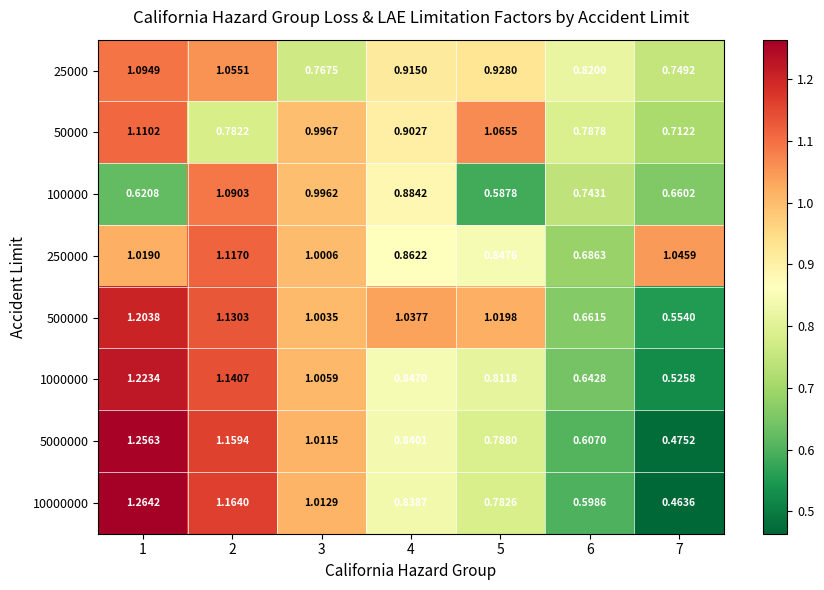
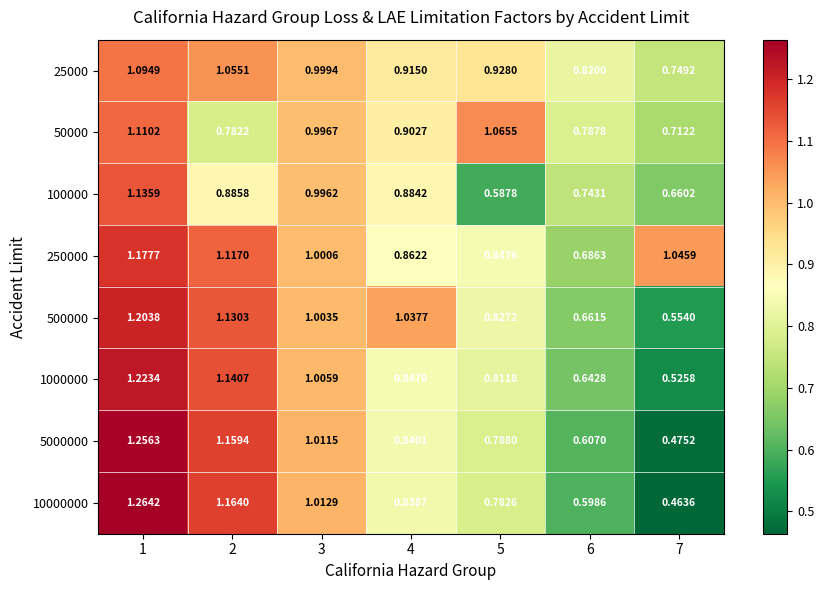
  {
    "25000": {
      "1": 1.0949,
      "2": 1.0551,
-     "3": 0.7675,
+     "3": 0.9994,
      "4": 0.9150,
      "5": 0.9280,
      "6": 0.8200,
      "7": 0.7492
    },
    "50000": {
      "1": 1.1102,
      "2": 0.7822,
      "3": 0.9967,
      "4": 0.9027,
      "5": 1.0655,
      "6": 0.7878,
      "7": 0.7122
    },
    "100000": {
-     "1": 0.6208,
-     "2": 1.0903,
+     "1": 1.1359,
+     "2": 0.8858,
      "3": 0.9962,
      "4": 0.8842,
      "5": 0.5878,
      "6": 0.7431,
      "7": 0.6602
    },
    "250000": {
-     "1": 1.0190,
+     "1": 1.1777,
      "2": 1.1170,
      "3": 1.0006,
      "4": 0.8622,
      "5": 0.8476,
      "6": 0.6863,
      "7": 1.0459
    },
    "500000": {
      "1": 1.2038,
      "2": 1.1303,
      "3": 1.0035,
      "4": 1.0377,
-     "5": 1.0198,
+     "5": 0.8272,
      "6": 0.6615,
      "7": 0.5540
    },
    "1000000": {
      "1": 1.2234,
      "2": 1.1407,
      "3": 1.0059,
      "4": 0.8470,
      "5": 0.8118,
      "6": 0.6428,
      "7": 0.5258
    },
    "5000000": {
      "1": 1.2563,
      "2": 1.1594,
      "3": 1.0115,
      "4": 0.8401,
      "5": 0.7880,
      "6": 0.6070,
      "7": 0.4752
    },
    "10000000": {
      "1": 1.2642,
      "2": 1.1640,
      "3": 1.0129,
      "4": 0.8387,
      "5": 0.7826,
      "6": 0.5986,
      "7": 0.4636
    }
  }
